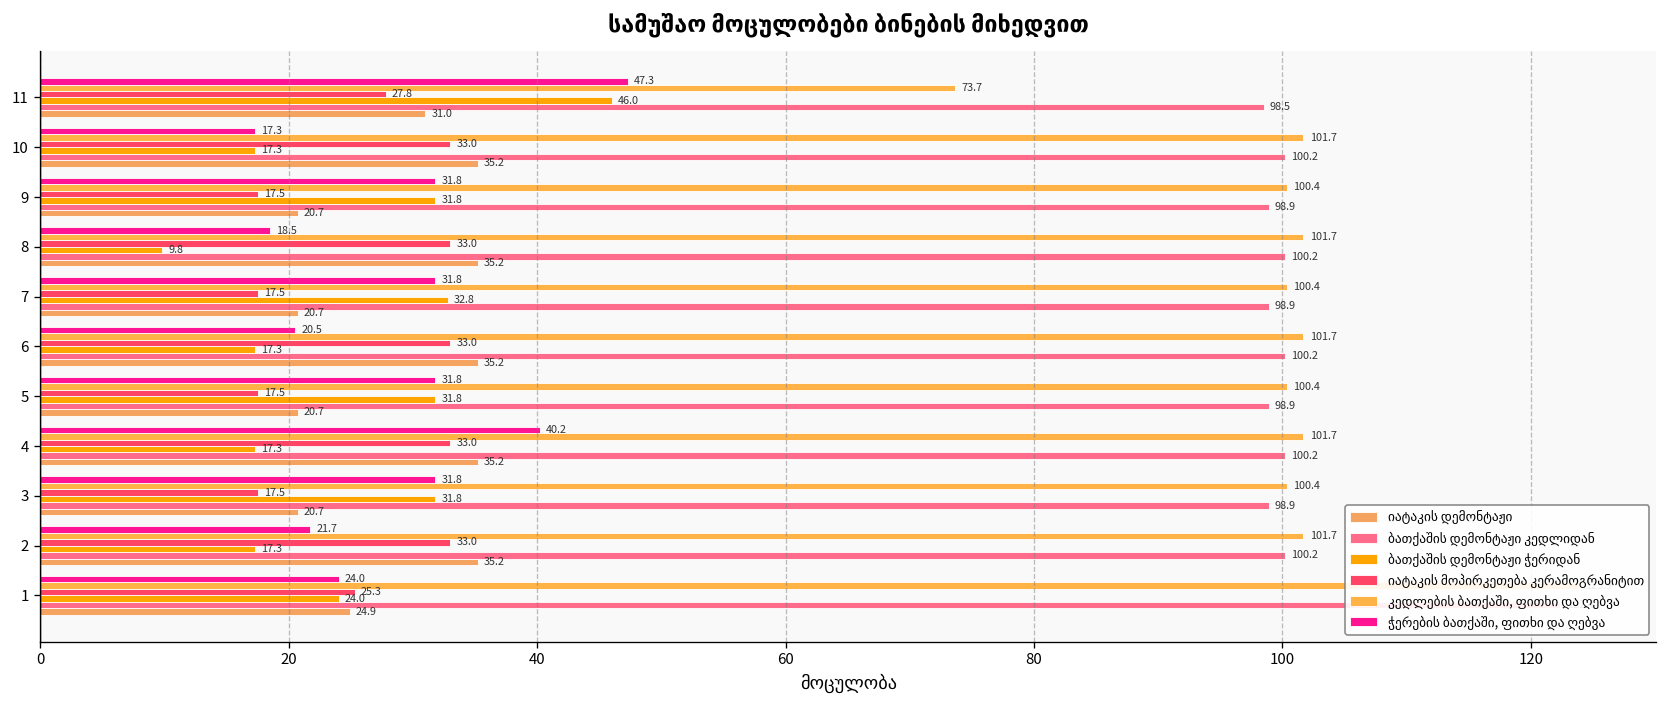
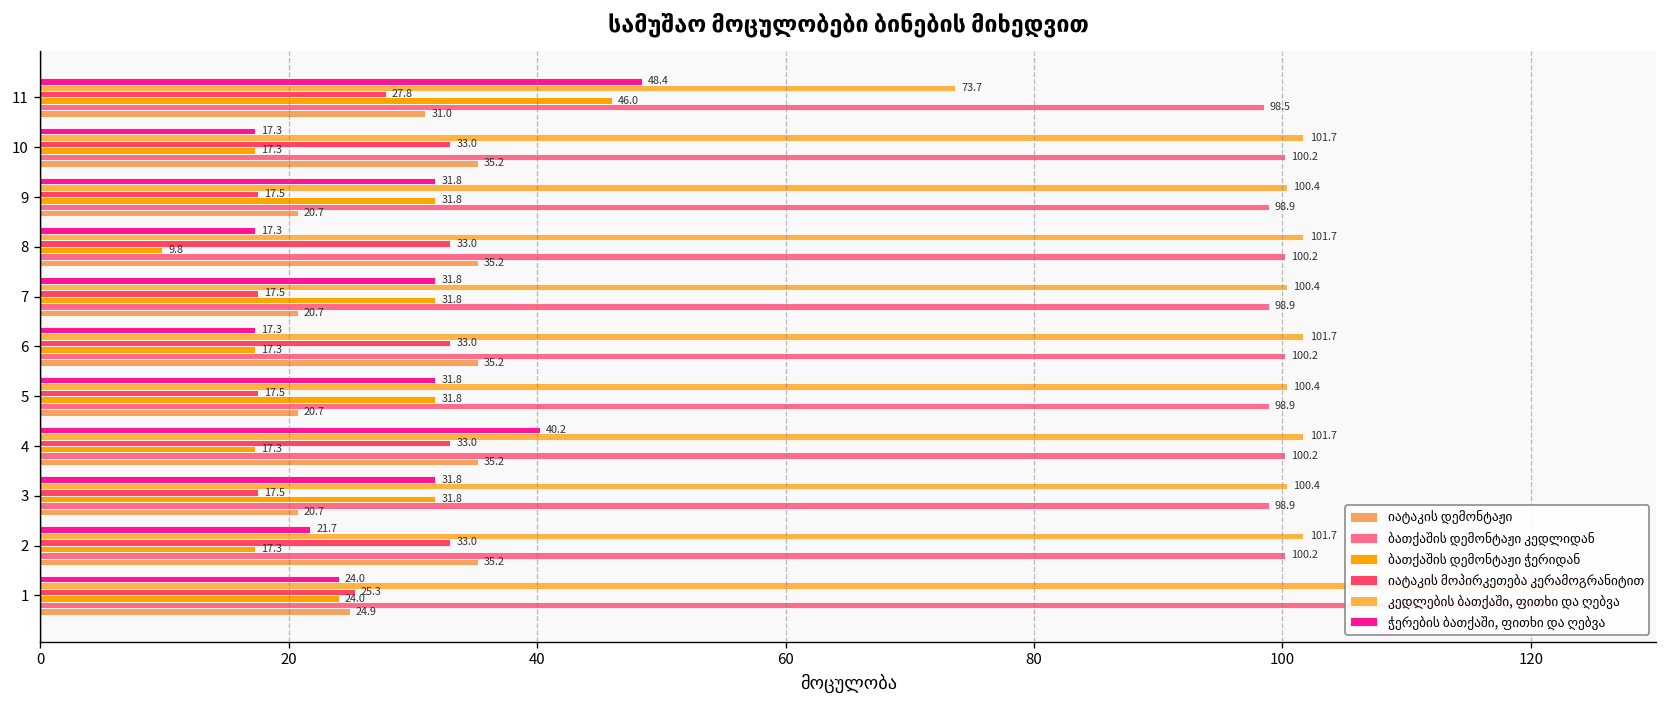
  {
    "ბათქაშის დემონტაჟი ჭერიდან": {
      "11": 46.0,
      "10": 17.3,
      "9": 31.8,
      "8": 9.8,
-     "7": 32.8,
+     "7": 31.8,
      "6": 17.3,
      "5": 31.8,
      "4": 17.3,
      "3": 31.8,
      "2": 17.3,
      "1": 24.0
    },
    "ჭერების ბათქაში, ფითხი და ღებვა": {
-     "11": 47.3,
+     "11": 48.4,
      "10": 17.3,
      "9": 31.8,
-     "8": 18.5,
+     "8": 17.3,
      "7": 31.8,
-     "6": 20.5,
+     "6": 17.3,
      "5": 31.8,
      "4": 40.2,
      "3": 31.8,
      "2": 21.7,
      "1": 24.0
    }
  }
